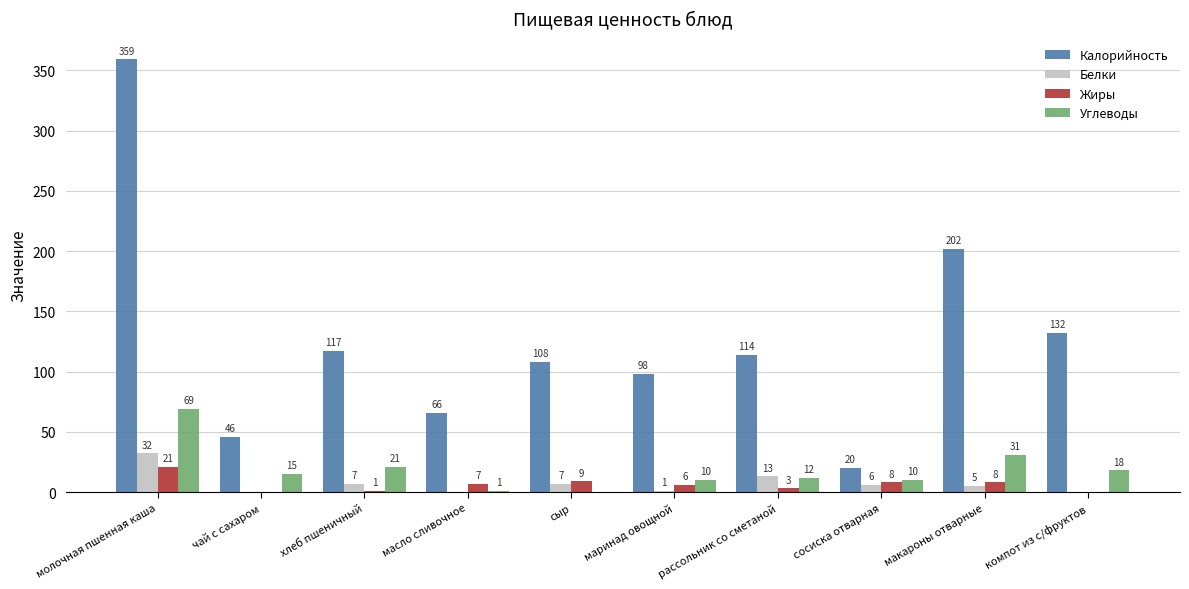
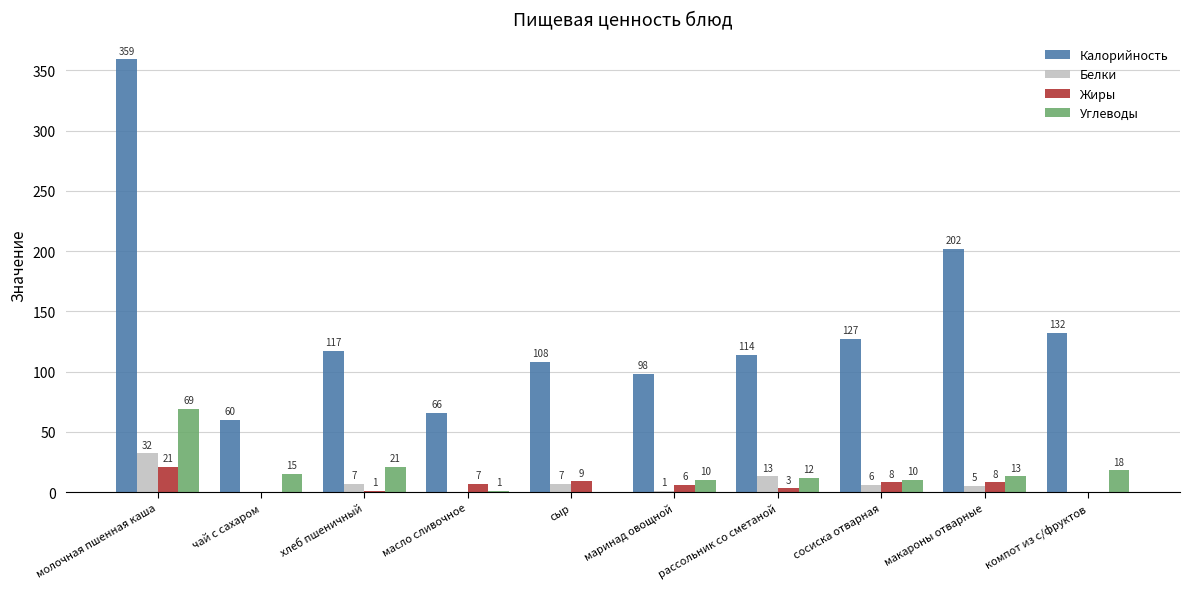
  {
    "Калорийность": {
      "молочная пшенная каша": 359,
-     "чай с сахаром": 46,
+     "чай с сахаром": 60,
      "хлеб пшеничный": 117,
      "масло сливочное": 66,
      "сыр": 108,
      "маринад овощной": 98,
      "рассольник со сметаной": 114,
-     "сосиска отварная": 20,
+     "сосиска отварная": 127,
      "макароны отварные": 202,
      "компот из с/фруктов": 132
    },
    "Белки": {
      "молочная пшенная каша": 32,
      "хлеб пшеничный": 7,
      "сыр": 7,
      "маринад овощной": 1,
      "рассольник со сметаной": 13,
      "сосиска отварная": 6,
      "макароны отварные": 5
    },
    "Жиры": {
      "молочная пшенная каша": 21,
      "хлеб пшеничный": 1,
      "масло сливочное": 7,
      "сыр": 9,
      "маринад овощной": 6,
      "рассольник со сметаной": 3,
      "сосиска отварная": 8,
      "макароны отварные": 8
    },
    "Углеводы": {
      "молочная пшенная каша": 69,
      "чай с сахаром": 15,
      "хлеб пшеничный": 21,
      "масло сливочное": 1,
      "маринад овощной": 10,
      "рассольник со сметаной": 12,
      "сосиска отварная": 10,
-     "макароны отварные": 31,
+     "макароны отварные": 13,
      "компот из с/фруктов": 18
    }
  }
